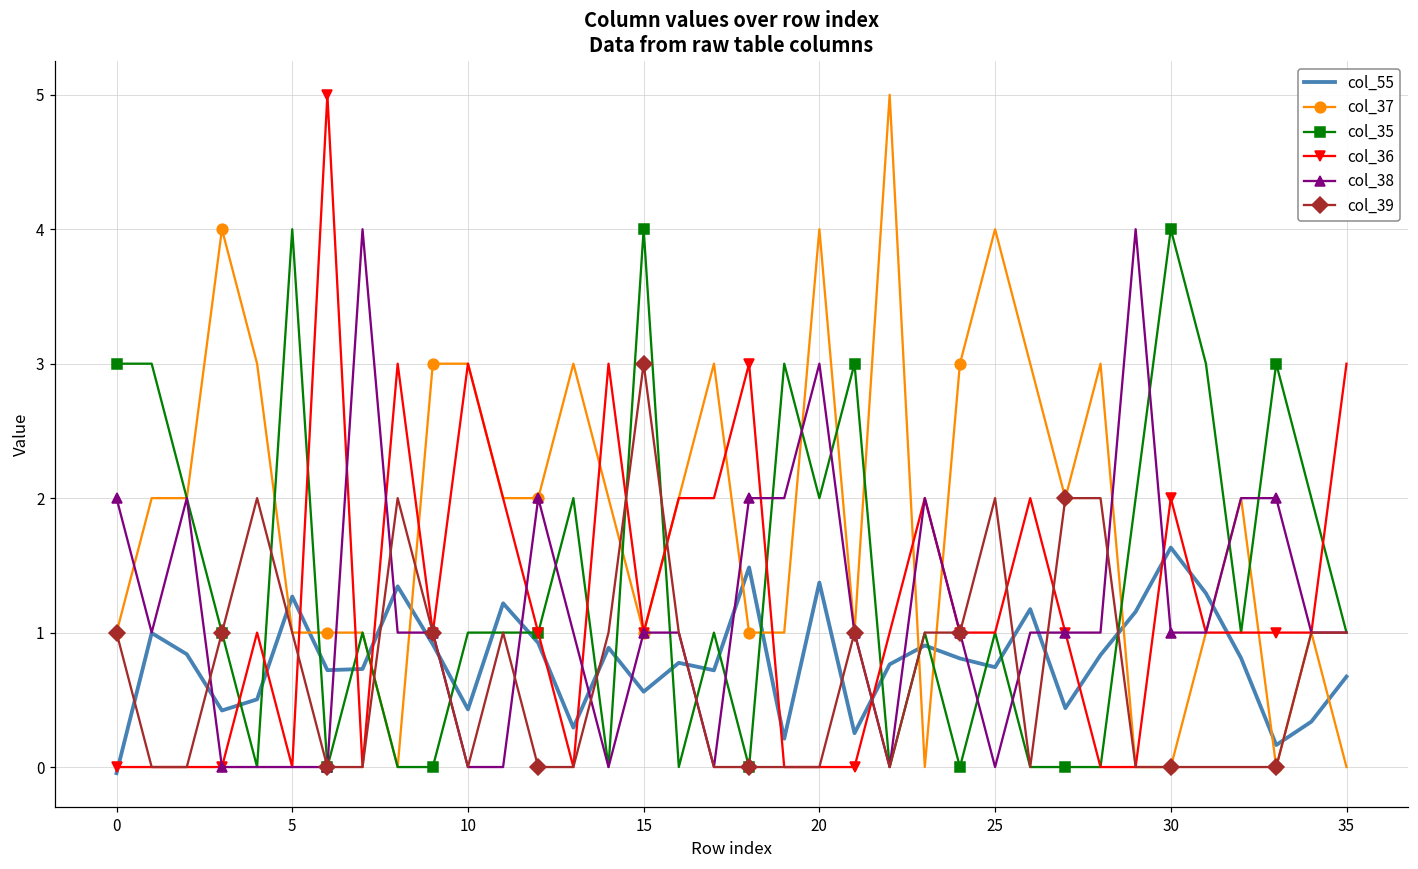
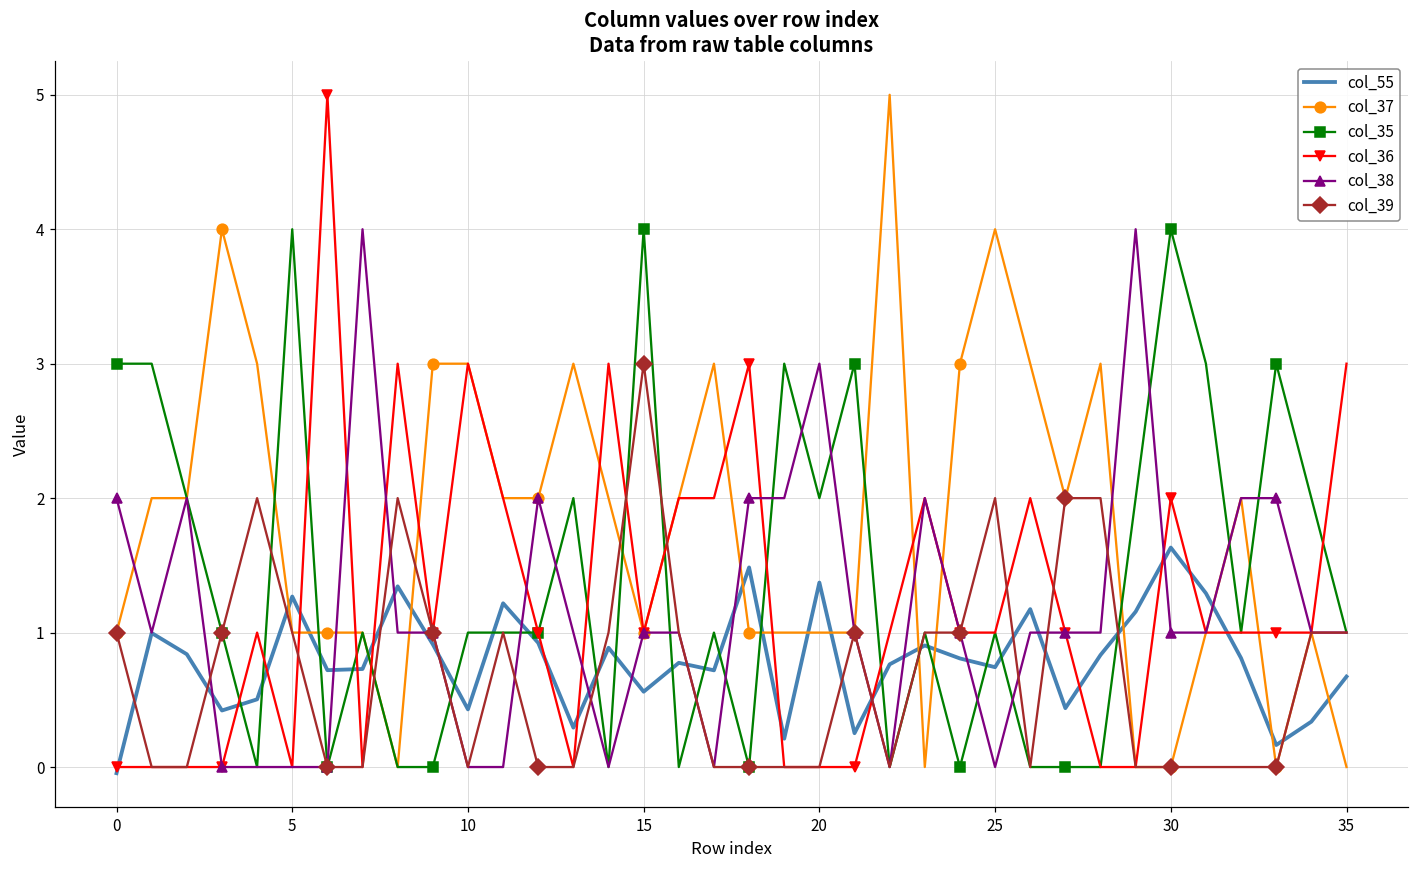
  {
    "col_55": {
      "0": -0.05,
      "5": 1.27,
      "10": 0.43,
      "15": 0.56,
      "20": 1.37,
      "25": 0.74,
      "30": 1.63,
      "35": 0.67
    },
    "col_37": {
-     "20": 4,
+     "20": 1,
      "25": 4,
      "35": 0
    },
    "col_35": {
      "0": 3,
      "5": 4,
      "10": 1,
      "15": 4,
      "20": 2,
      "30": 4
    },
    "col_36": {
      "0": 0,
      "30": 2,
      "35": 3
    },
    "col_38": {
      "0": 2,
      "20": 3,
      "25": 0,
      "30": 1
    },
    "col_39": {
      "15": 3,
      "25": 2
    }
  }
